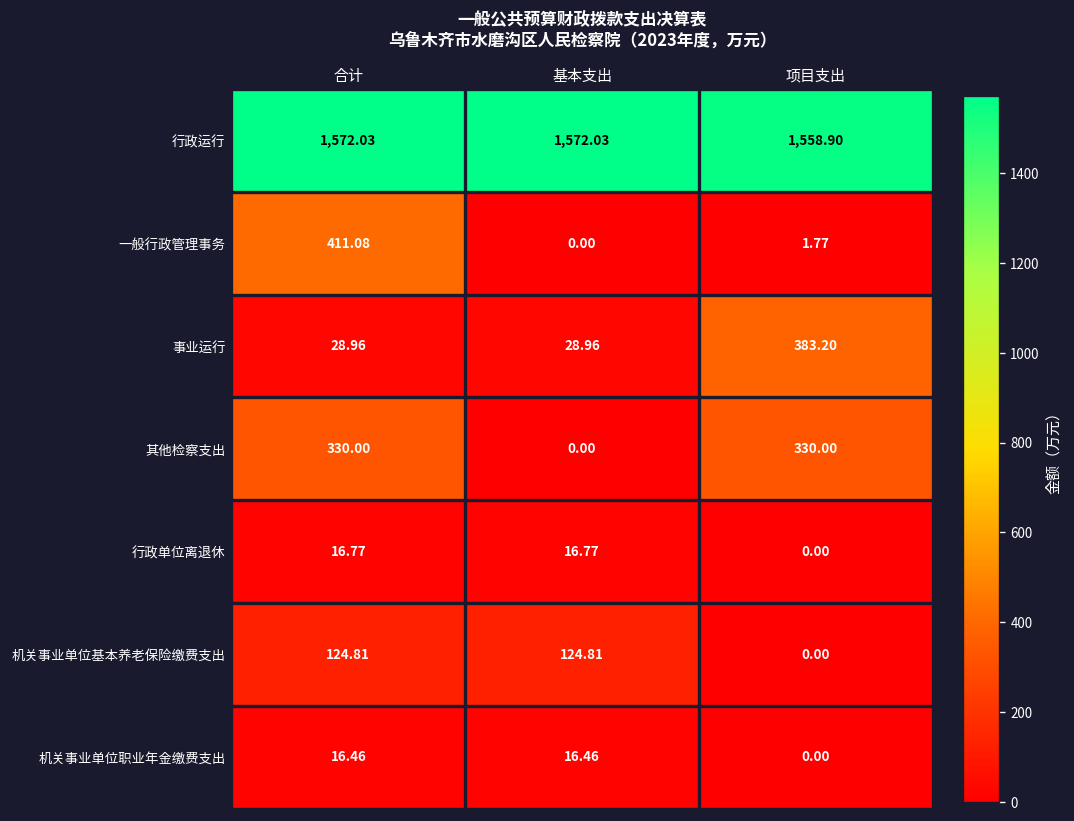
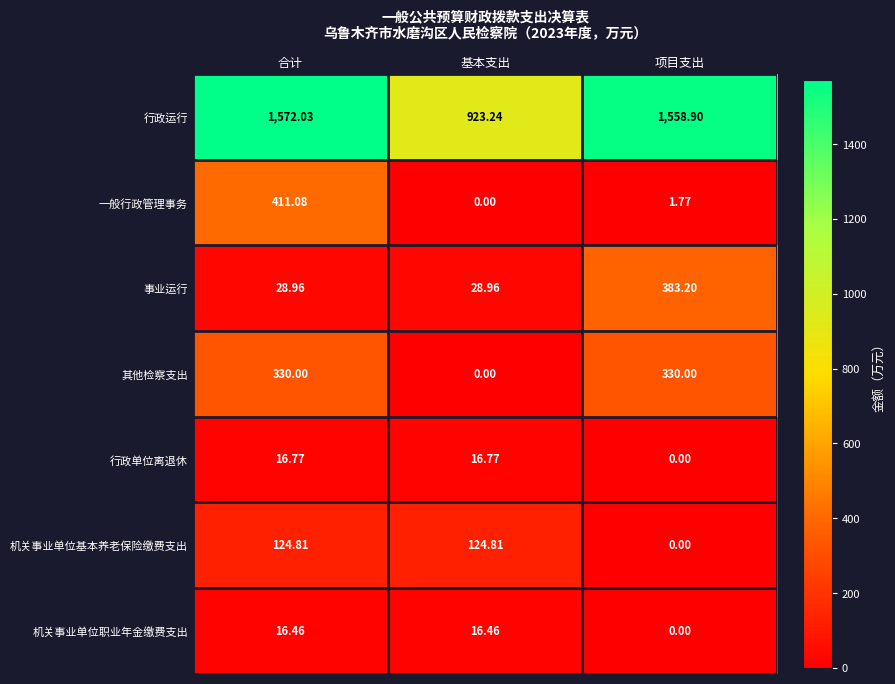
  {
    "行政运行": {
      "合计": "1,572.03",
-     "基本支出": "1,572.03",
+     "基本支出": "923.24",
      "项目支出": "1,558.90"
    },
    "一般行政管理事务": {
      "合计": "411.08",
      "基本支出": "0.00",
      "项目支出": "1.77"
    },
    "事业运行": {
      "合计": "28.96",
      "基本支出": "28.96",
      "项目支出": "383.20"
    },
    "其他检察支出": {
      "合计": "330.00",
      "基本支出": "0.00",
      "项目支出": "330.00"
    },
    "行政单位离退休": {
      "合计": "16.77",
      "基本支出": "16.77",
      "项目支出": "0.00"
    },
    "机关事业单位基本养老保险缴费支出": {
      "合计": "124.81",
      "基本支出": "124.81",
      "项目支出": "0.00"
    },
    "机关事业单位职业年金缴费支出": {
      "合计": "16.46",
      "基本支出": "16.46",
      "项目支出": "0.00"
    }
  }
